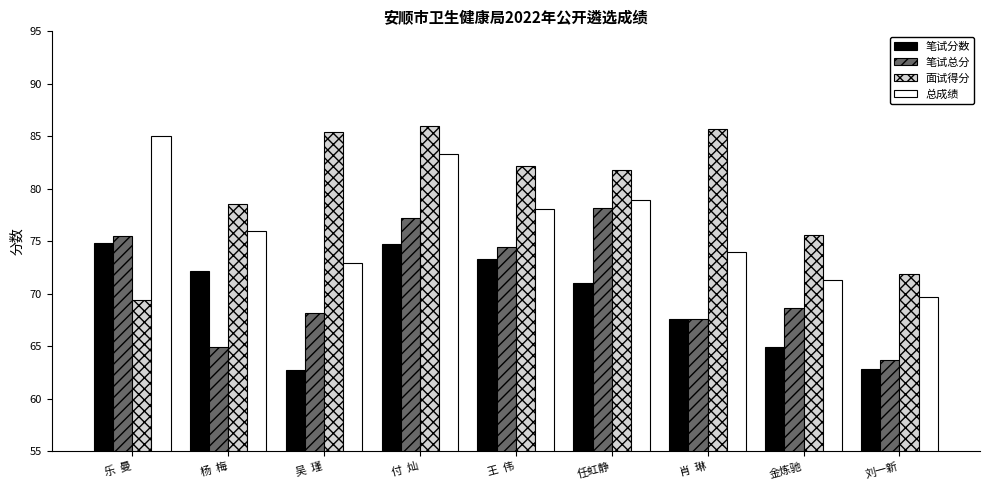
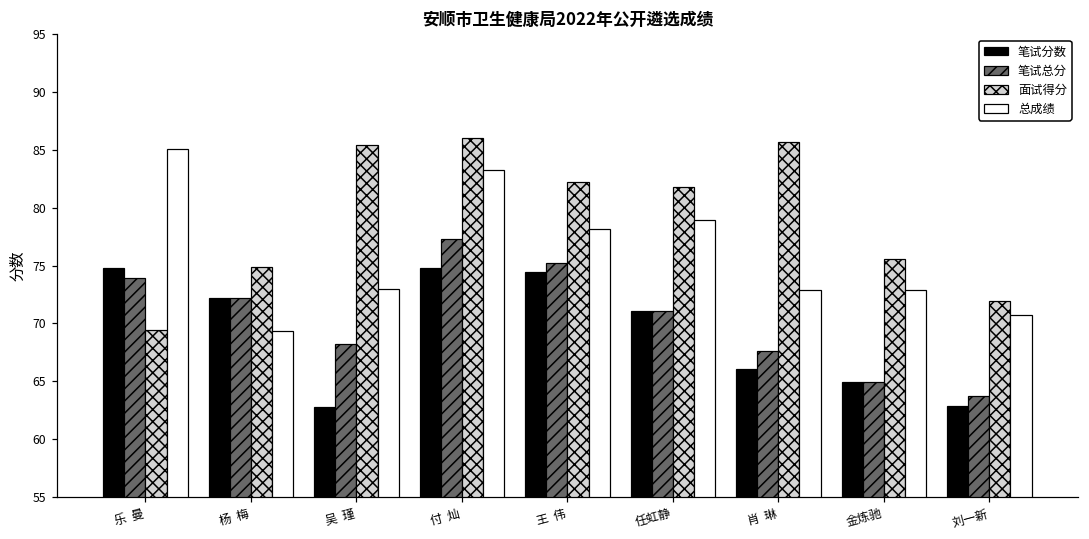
  {
    "笔试分数": {
      "乐 曼": 74.8,
      "杨 梅": 72.2,
      "吴 瑾": 62.7,
      "付 灿": 74.8,
-     "王 伟": 73.4,
+     "王 伟": 74.4,
      "任虹静": 71.1,
-     "肖 琳": 67.6,
+     "肖 琳": 66.0,
      "金炼驰": 64.9,
      "刘一新": 62.8
    },
    "笔试总分": {
-     "乐 曼": 75.5,
-     "杨 梅": 65.0,
+     "乐 曼": 73.9,
+     "杨 梅": 72.2,
      "吴 瑾": 68.2,
      "付 灿": 77.3,
-     "王 伟": 74.4,
-     "任虹静": 78.2,
+     "王 伟": 75.2,
+     "任虹静": 71.1,
      "肖 琳": 67.6,
-     "金炼驰": 68.6,
+     "金炼驰": 64.9,
      "刘一新": 63.7
    },
    "面试得分": {
      "乐 曼": 69.4,
-     "杨 梅": 78.6,
+     "杨 梅": 74.9,
      "吴 瑾": 85.4,
      "付 灿": 86.0,
      "王 伟": 82.2,
      "任虹静": 81.8,
      "肖 琳": 85.7,
      "金炼驰": 75.6,
      "刘一新": 71.9
    },
    "总成绩": {
      "乐 曼": 85.1,
-     "杨 梅": 76.0,
+     "杨 梅": 69.3,
      "吴 瑾": 73.0,
      "付 灿": 83.3,
      "王 伟": 78.1,
      "任虹静": 79.0,
-     "肖 琳": 74.0,
-     "金炼驰": 71.3,
-     "刘一新": 69.7
+     "肖 琳": 72.9,
+     "金炼驰": 72.9,
+     "刘一新": 70.7
    }
  }
